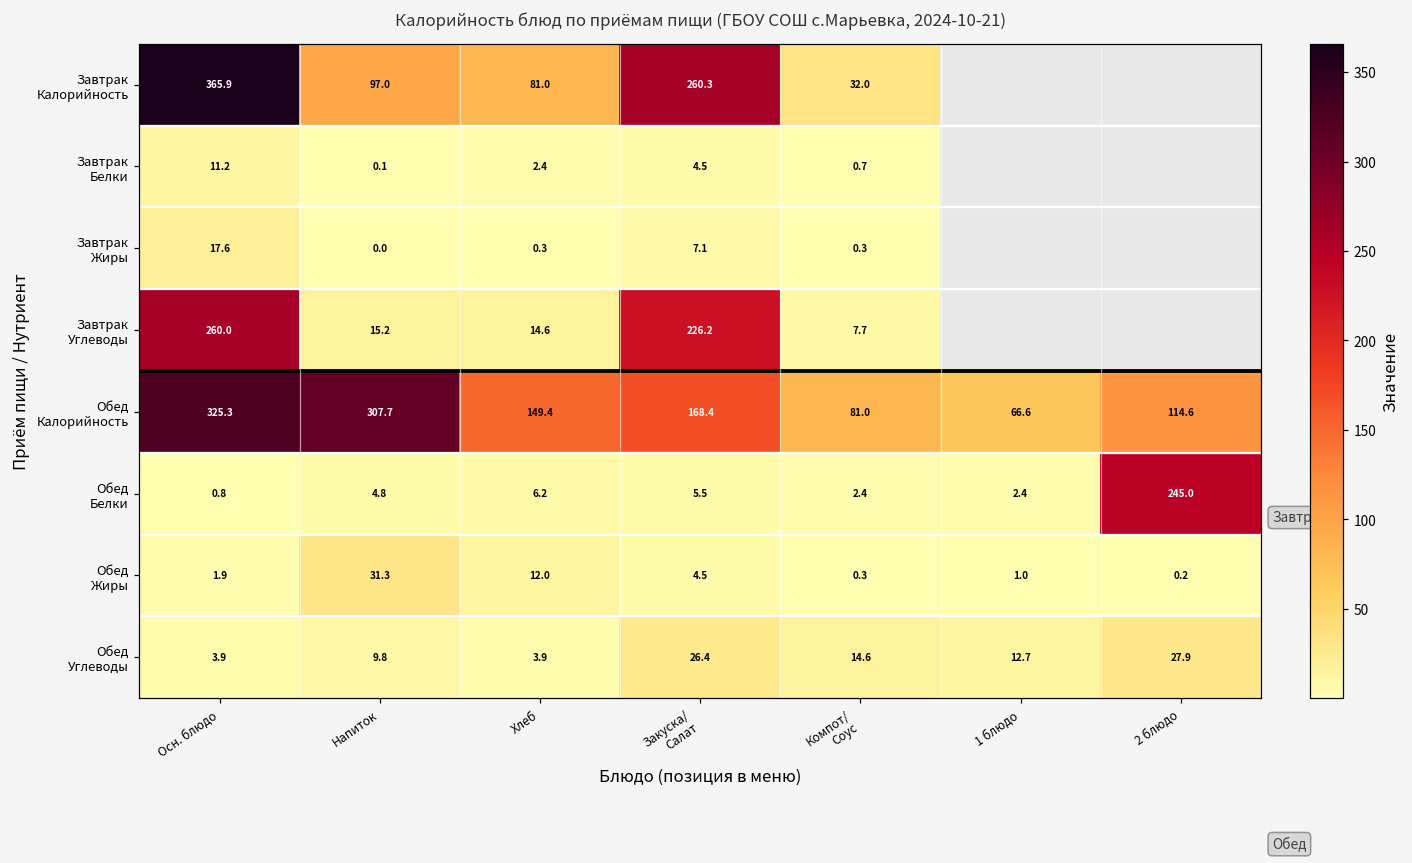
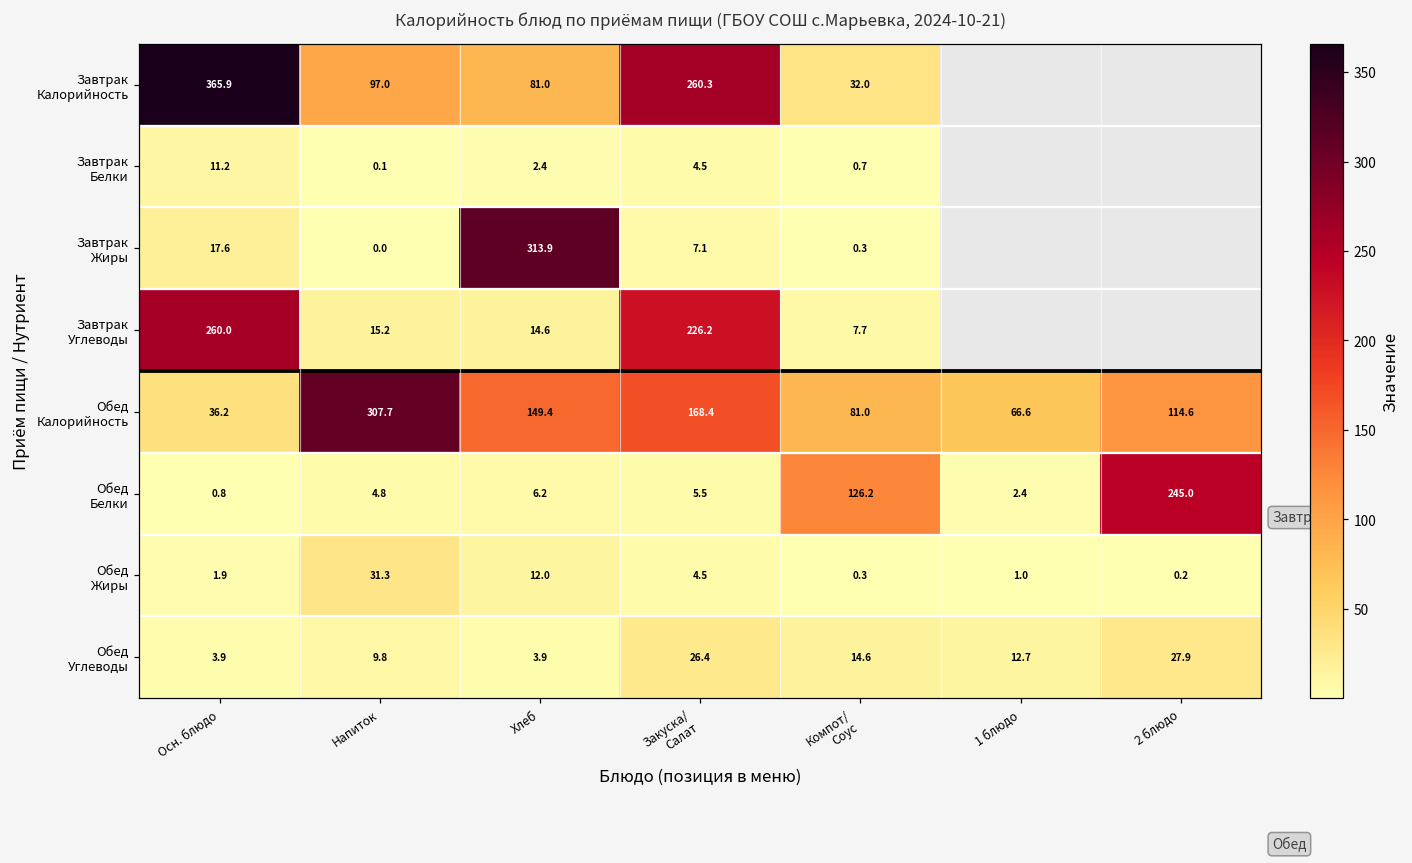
  {
    "Завтрак Калорийность": {
      "Осн. блюдо": 365.9,
      "Напиток": 97.0,
      "Хлеб": 81.0,
      "Закуска/ Салат": 260.3,
      "Компот/ Соус": 32.0
    },
    "Завтрак Белки": {
      "Осн. блюдо": 11.2,
      "Напиток": 0.1,
      "Хлеб": 2.4,
      "Закуска/ Салат": 4.5,
      "Компот/ Соус": 0.7
    },
    "Завтрак Жиры": {
      "Осн. блюдо": 17.6,
      "Напиток": 0.0,
-     "Хлеб": 0.3,
+     "Хлеб": 313.9,
      "Закуска/ Салат": 7.1,
      "Компот/ Соус": 0.3
    },
    "Завтрак Углеводы": {
      "Осн. блюдо": 260.0,
      "Напиток": 15.2,
      "Хлеб": 14.6,
      "Закуска/ Салат": 226.2,
      "Компот/ Соус": 7.7
    },
    "Обед Калорийность": {
-     "Осн. блюдо": 325.3,
+     "Осн. блюдо": 36.2,
      "Напиток": 307.7,
      "Хлеб": 149.4,
      "Закуска/ Салат": 168.4,
      "Компот/ Соус": 81.0,
      "1 блюдо": 66.6,
      "2 блюдо": 114.6
    },
    "Обед Белки": {
      "Осн. блюдо": 0.8,
      "Напиток": 4.8,
      "Хлеб": 6.2,
      "Закуска/ Салат": 5.5,
-     "Компот/ Соус": 2.4,
+     "Компот/ Соус": 126.2,
      "1 блюдо": 2.4,
      "2 блюдо": 245.0
    },
    "Обед Жиры": {
      "Осн. блюдо": 1.9,
      "Напиток": 31.3,
      "Хлеб": 12.0,
      "Закуска/ Салат": 4.5,
      "Компот/ Соус": 0.3,
      "1 блюдо": 1.0,
      "2 блюдо": 0.2
    },
    "Обед Углеводы": {
      "Осн. блюдо": 3.9,
      "Напиток": 9.8,
      "Хлеб": 3.9,
      "Закуска/ Салат": 26.4,
      "Компот/ Соус": 14.6,
      "1 блюдо": 12.7,
      "2 блюдо": 27.9
    }
  }
